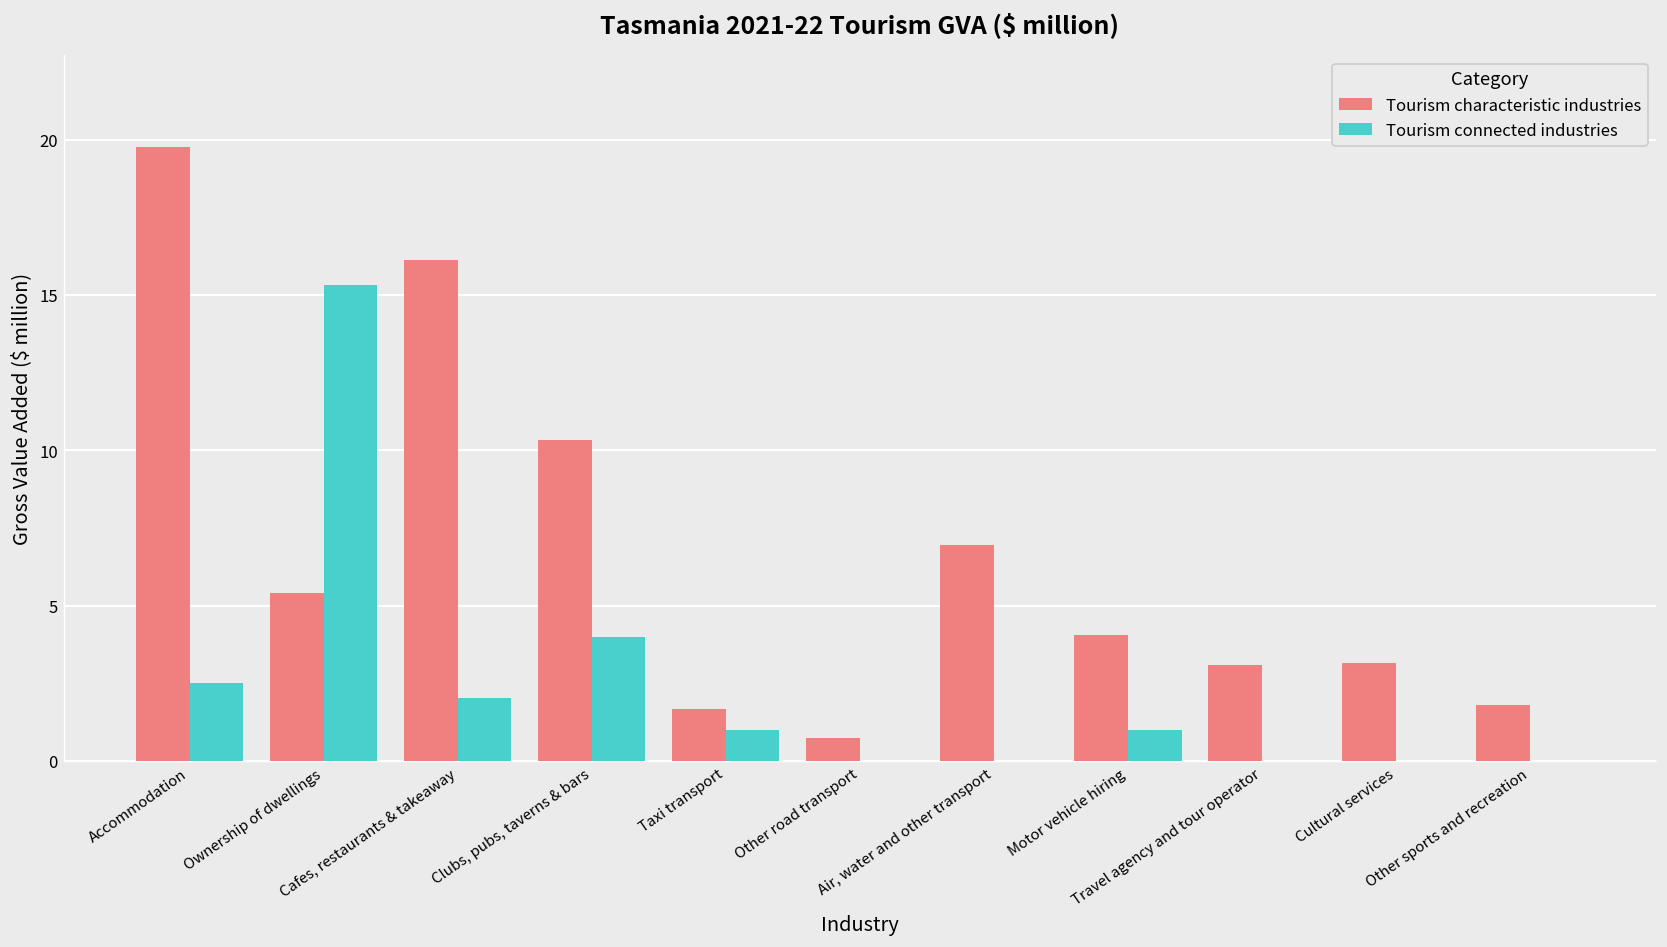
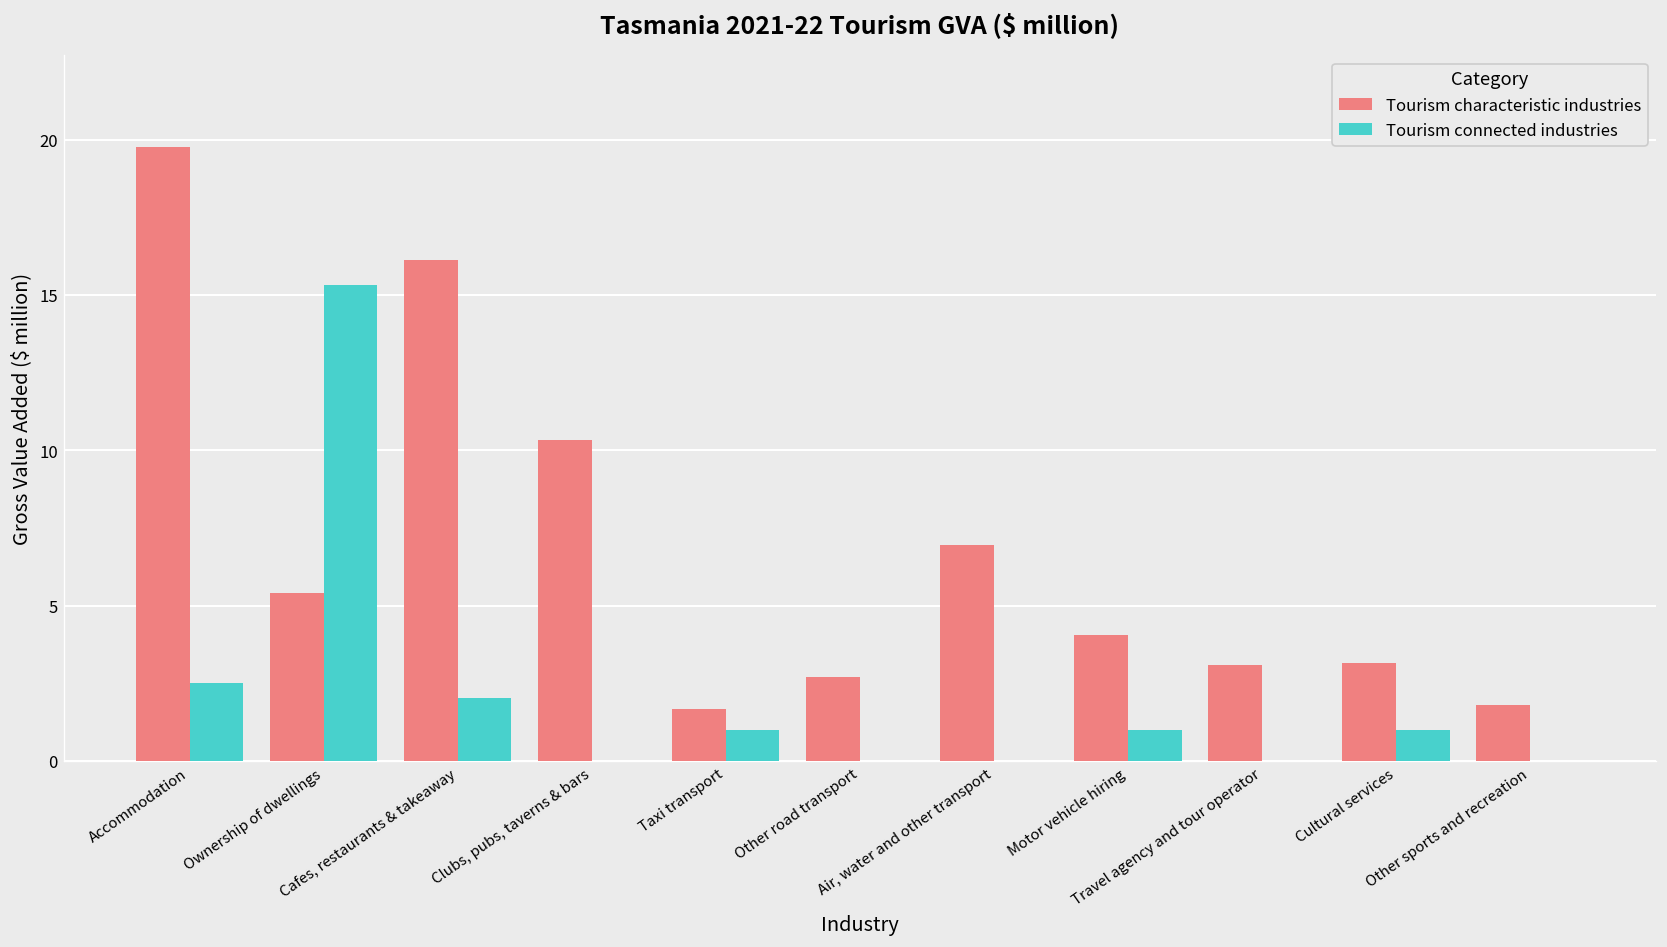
  {
    "Tourism characteristic industries": {
      "Accommodation": 19.8,
      "Ownership of dwellings": 5.4,
      "Cafes, restaurants & takeaway": 16.1,
      "Clubs, pubs, taverns & bars": 10.3,
      "Taxi transport": 1.7,
-     "Other road transport": 0.7,
+     "Other road transport": 2.7,
      "Air, water and other transport": 6.9,
      "Motor vehicle hiring": 4.1,
      "Travel agency and tour operator": 3.1,
      "Cultural services": 3.1,
      "Other sports and recreation": 1.8
    },
    "Tourism connected industries": {
      "Accommodation": 2.5,
      "Ownership of dwellings": 15.3,
      "Cafes, restaurants & takeaway": 2,
-     "Clubs, pubs, taverns & bars": 4,
+     "Clubs, pubs, taverns & bars": 0,
      "Taxi transport": 1,
      "Other road transport": 0,
      "Air, water and other transport": 0,
      "Motor vehicle hiring": 1,
      "Travel agency and tour operator": 0,
-     "Cultural services": 0,
+     "Cultural services": 1,
      "Other sports and recreation": 0
    }
  }
